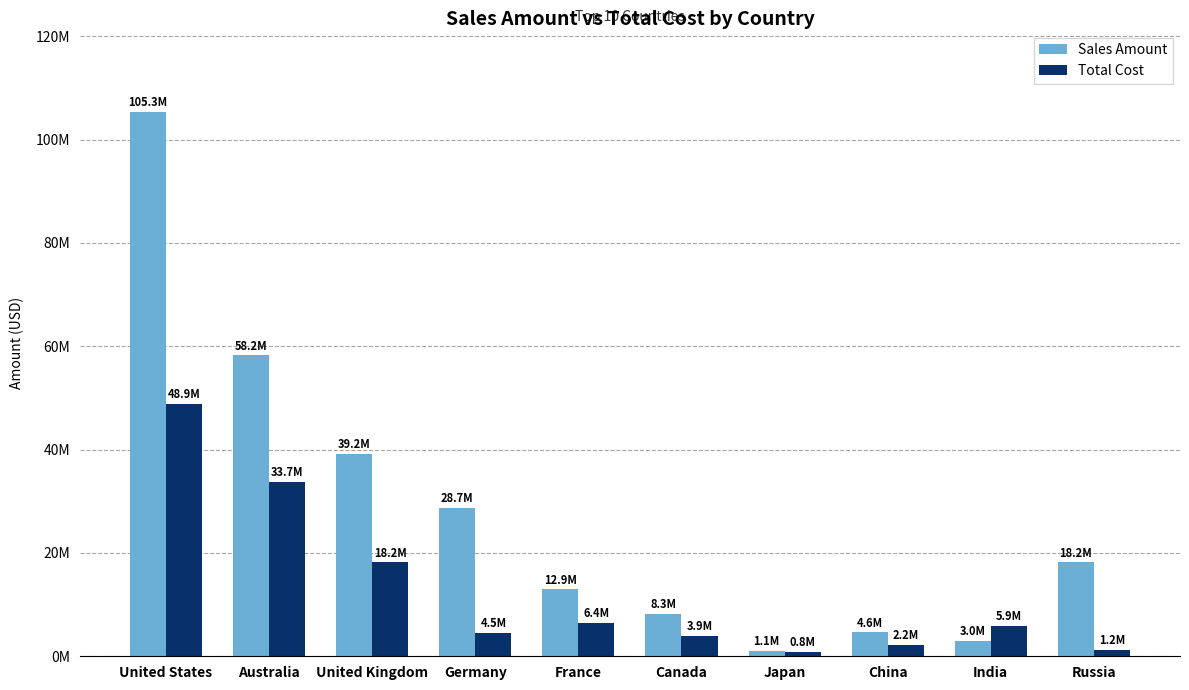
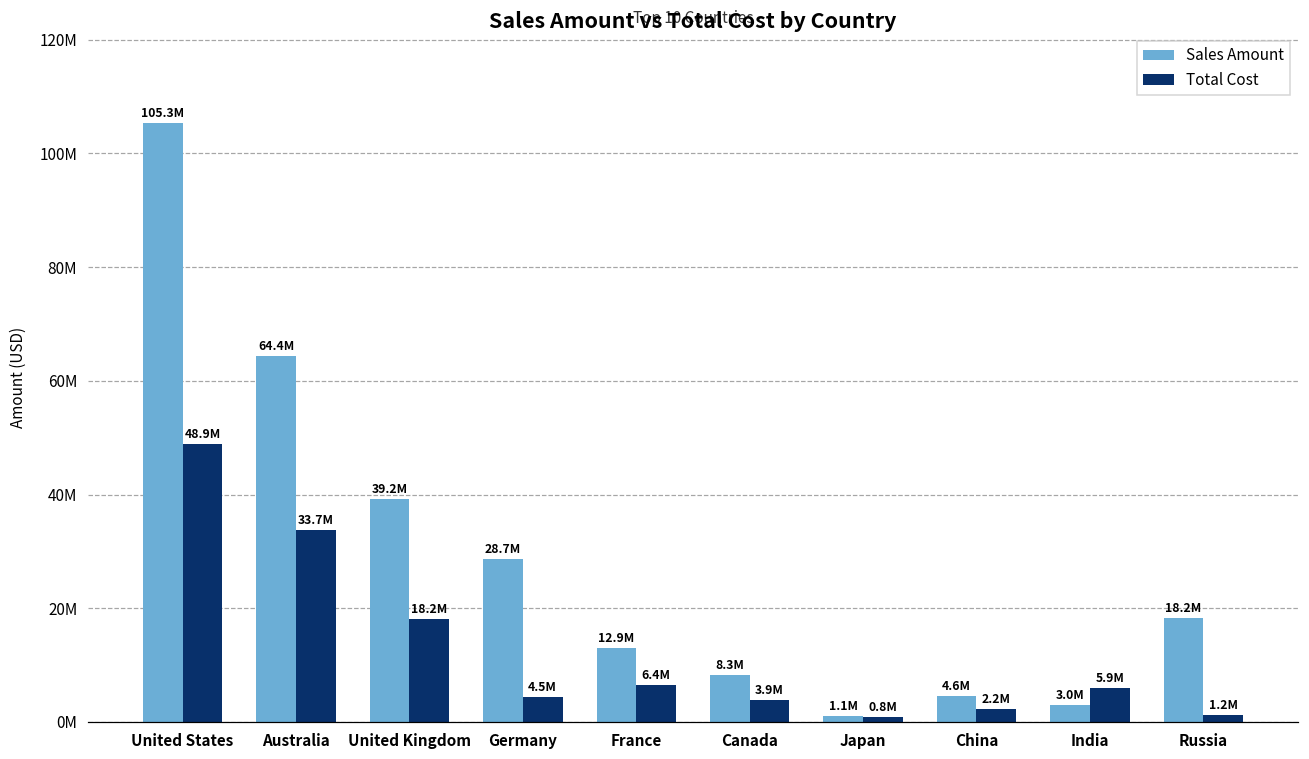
  {
    "Sales Amount": {
      "United States": "105.3M",
-     "Australia": "58.2M",
+     "Australia": "64.4M",
      "United Kingdom": "39.2M",
      "Germany": "28.7M",
      "France": "12.9M",
      "Canada": "8.3M",
      "Japan": "1.1M",
      "China": "4.6M",
      "India": "3.0M",
      "Russia": "18.2M"
    },
    "Total Cost": {
      "United States": "48.9M",
      "Australia": "33.7M",
      "United Kingdom": "18.2M",
      "Germany": "4.5M",
      "France": "6.4M",
      "Canada": "3.9M",
      "Japan": "0.8M",
      "China": "2.2M",
      "India": "5.9M",
      "Russia": "1.2M"
    }
  }
